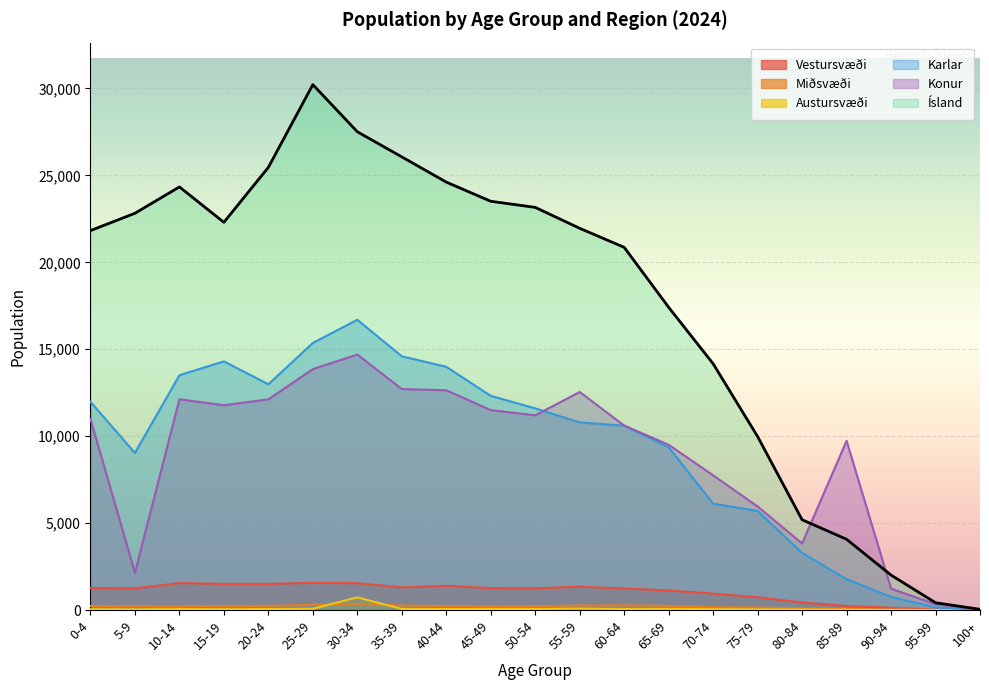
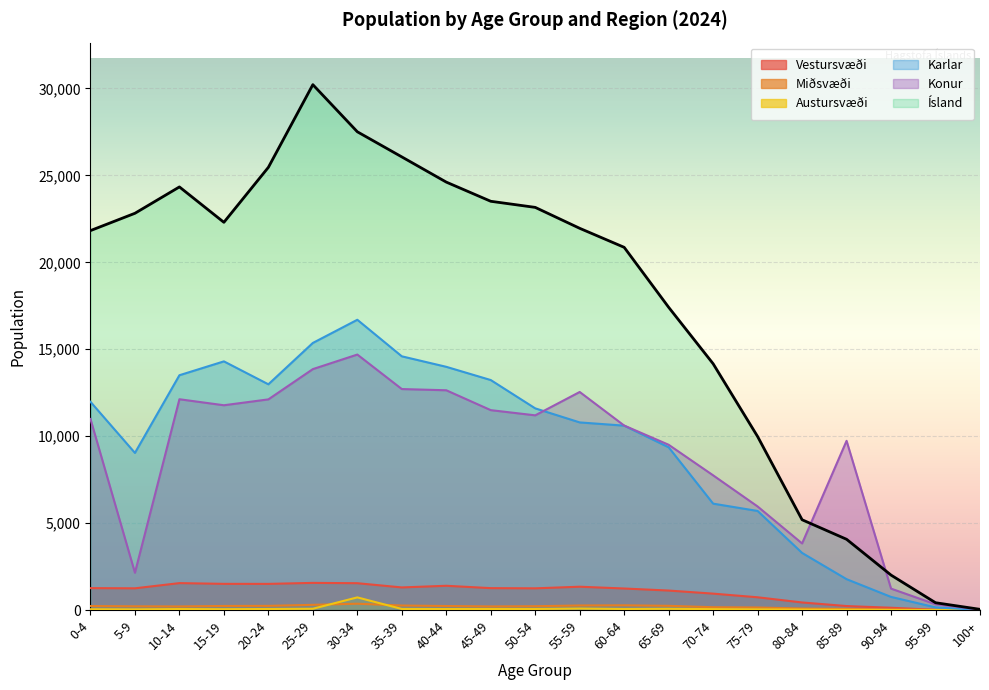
  {
    "Austursvæði": {
      "0-4": "0",
      "5-9": "0",
      "10-14": "100",
      "15-19": "100",
      "20-24": "100",
      "25-29": "100",
      "30-34": "700",
      "35-39": "100",
      "40-44": "100",
      "45-49": "100",
      "50-54": "100",
      "55-59": "100",
      "60-64": "100",
      "65-69": "100"
    },
    "Karlar": {
      "0-4": "12,000",
      "5-9": "9,000",
      "10-14": "13,500",
      "15-19": "14,300",
      "20-24": "13,000",
      "25-29": "15,400",
      "30-34": "16,700",
      "35-39": "14,600",
      "40-44": "14,000",
-     "45-49": "12,300",
+     "45-49": "13,200",
      "50-54": "11,600",
      "55-59": "10,800",
      "70-74": "6,100",
      "75-79": "5,700",
      "80-84": "3,300",
      "85-89": "1,800",
      "90-94": "800"
    },
    "Konur": {
      "0-4": "11,000",
      "5-9": "2,100",
      "10-14": "12,100",
      "15-19": "11,800",
      "20-24": "12,100",
      "25-29": "13,900",
      "30-34": "14,700",
      "35-39": "12,700",
      "40-44": "12,600",
      "45-49": "11,500",
      "50-54": "11,200",
      "55-59": "12,500",
      "70-74": "7,800",
      "75-79": "6,000",
      "80-84": "3,800",
      "85-89": "9,700",
      "90-94": "1,200"
    },
    "Ísland": {
      "0-4": "21,800",
      "5-9": "22,800",
      "10-14": "24,300",
      "15-19": "22,300",
      "20-24": "25,500",
      "25-29": "30,200",
      "30-34": "27,500",
      "35-39": "26,100",
      "40-44": "24,600",
      "45-49": "23,500",
      "50-54": "23,200",
      "55-59": "22,000",
      "60-64": "20,900",
      "65-69": "17,400",
      "70-74": "14,200",
      "75-79": "10,000",
      "80-84": "5,200",
      "85-89": "4,100",
      "90-94": "2,000"
    }
  }
